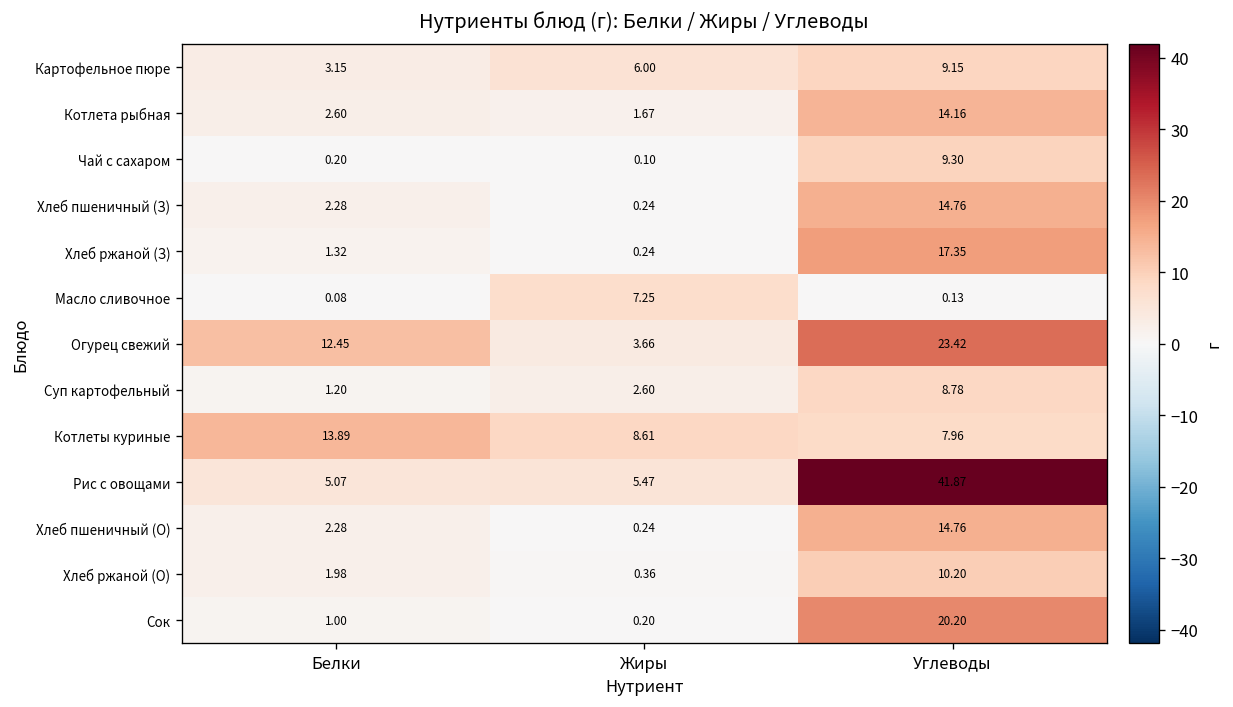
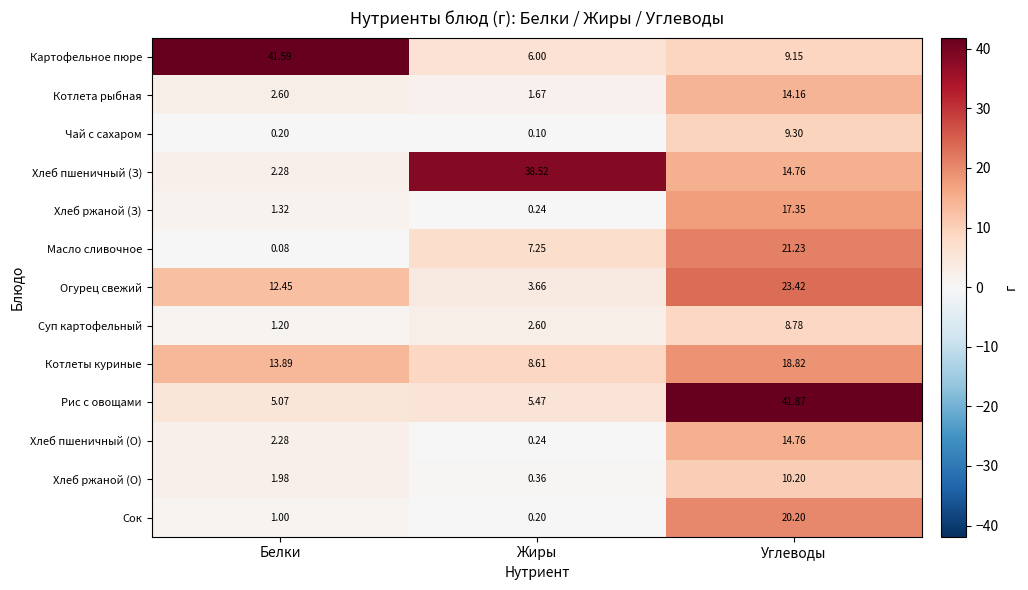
  {
    "Картофельное пюре": {
-     "Белки": 3.15,
+     "Белки": 41.59,
      "Жиры": 6.00,
      "Углеводы": 9.15
    },
    "Котлета рыбная": {
      "Белки": 2.60,
      "Жиры": 1.67,
      "Углеводы": 14.16
    },
    "Чай с сахаром": {
      "Белки": 0.20,
      "Жиры": 0.10,
      "Углеводы": 9.30
    },
    "Хлеб пшеничный (З)": {
      "Белки": 2.28,
-     "Жиры": 0.24,
+     "Жиры": 38.52,
      "Углеводы": 14.76
    },
    "Хлеб ржаной (З)": {
      "Белки": 1.32,
      "Жиры": 0.24,
      "Углеводы": 17.35
    },
    "Масло сливочное": {
      "Белки": 0.08,
      "Жиры": 7.25,
-     "Углеводы": 0.13
+     "Углеводы": 21.23
    },
    "Огурец свежий": {
      "Белки": 12.45,
      "Жиры": 3.66,
      "Углеводы": 23.42
    },
    "Суп картофельный": {
      "Белки": 1.20,
      "Жиры": 2.60,
      "Углеводы": 8.78
    },
    "Котлеты куриные": {
      "Белки": 13.89,
      "Жиры": 8.61,
-     "Углеводы": 7.96
+     "Углеводы": 18.82
    },
    "Рис с овощами": {
      "Белки": 5.07,
      "Жиры": 5.47,
      "Углеводы": 41.87
    },
    "Хлеб пшеничный (О)": {
      "Белки": 2.28,
      "Жиры": 0.24,
      "Углеводы": 14.76
    },
    "Хлеб ржаной (О)": {
      "Белки": 1.98,
      "Жиры": 0.36,
      "Углеводы": 10.20
    },
    "Сок": {
      "Белки": 1.00,
      "Жиры": 0.20,
      "Углеводы": 20.20
    }
  }
